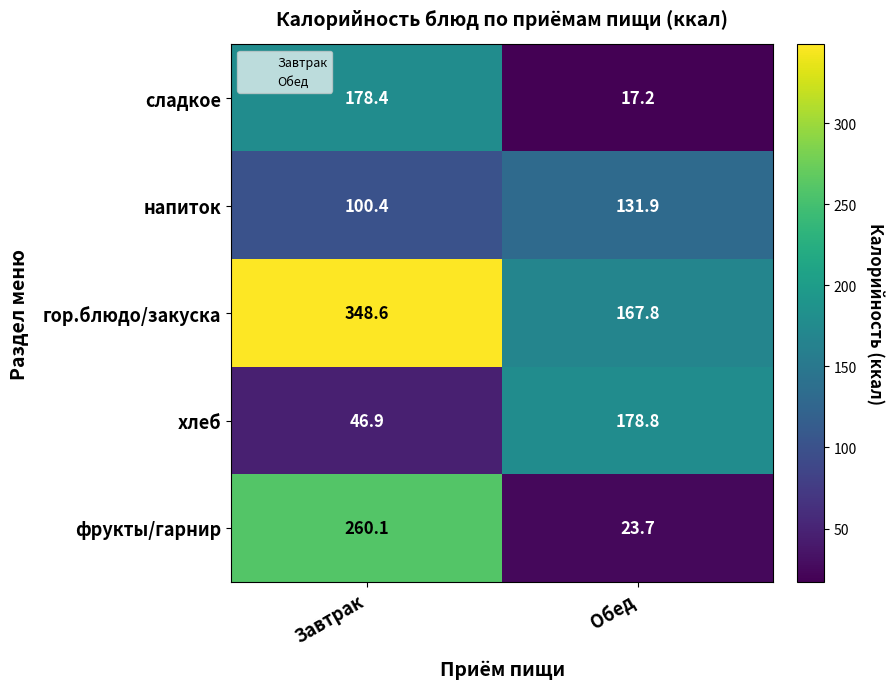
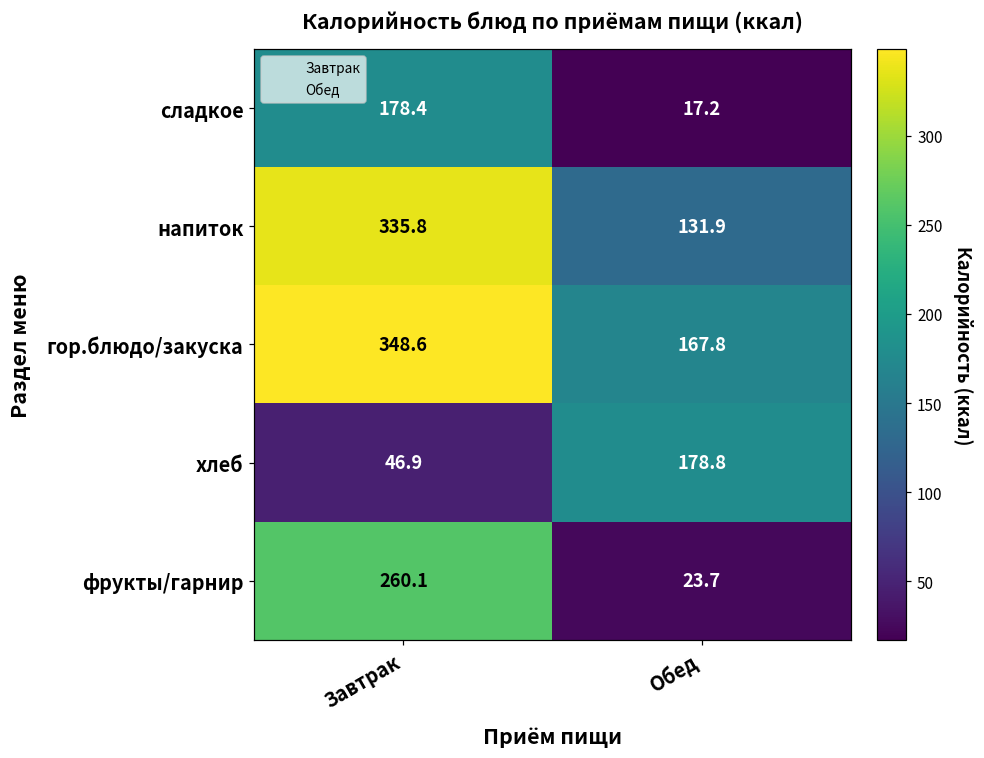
  {
    "сладкое": {
      "Завтрак": 178.4,
      "Обед": 17.2
    },
    "напиток": {
-     "Завтрак": 100.4,
+     "Завтрак": 335.8,
      "Обед": 131.9
    },
    "гор.блюдо/закуска": {
      "Завтрак": 348.6,
      "Обед": 167.8
    },
    "хлеб": {
      "Завтрак": 46.9,
      "Обед": 178.8
    },
    "фрукты/гарнир": {
      "Завтрак": 260.1,
      "Обед": 23.7
    }
  }
